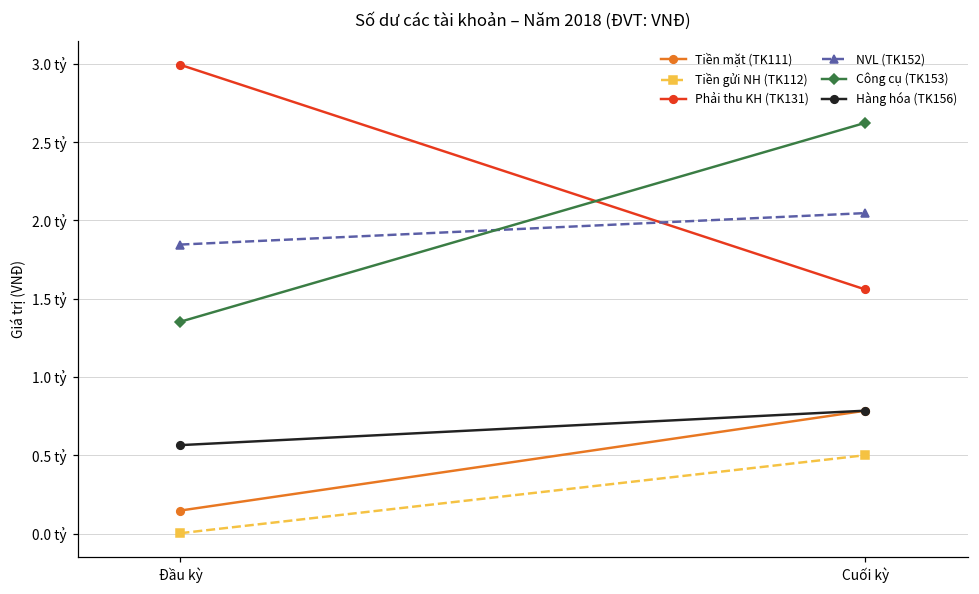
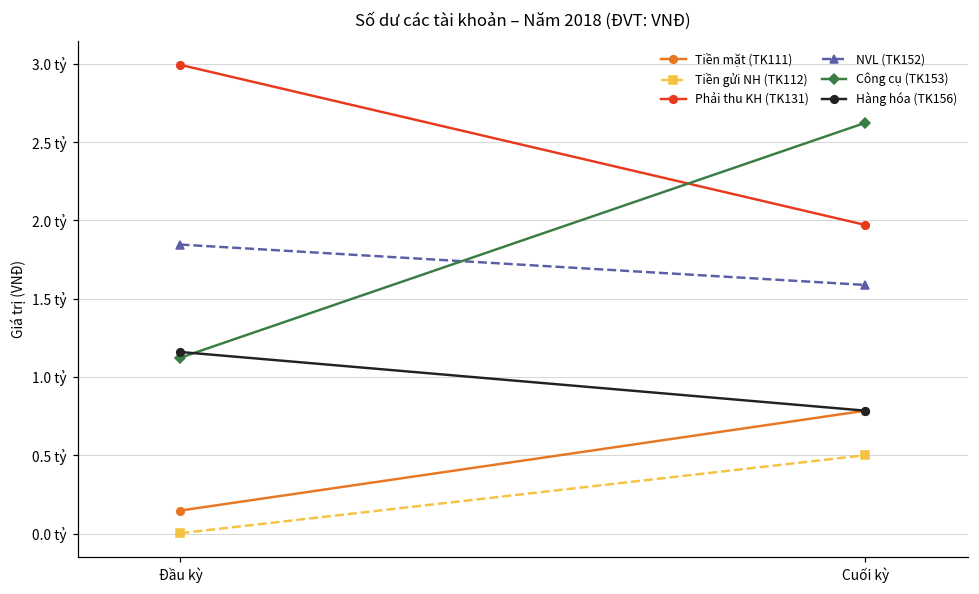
  {
    "Tiền mặt (TK111)": {
      "Đầu kỳ": "0.15 tỷ"
    },
    "Tiền gửi NH (TK112)": {
      "Đầu kỳ": "0.00 tỷ",
      "Cuối kỳ": "0.50 tỷ"
    },
    "Phải thu KH (TK131)": {
      "Đầu kỳ": "2.99 tỷ",
-     "Cuối kỳ": "1.56 tỷ"
+     "Cuối kỳ": "1.97 tỷ"
    },
    "NVL (TK152)": {
      "Đầu kỳ": "1.85 tỷ",
-     "Cuối kỳ": "2.05 tỷ"
+     "Cuối kỳ": "1.59 tỷ"
    },
    "Công cụ (TK153)": {
-     "Đầu kỳ": "1.35 tỷ",
+     "Đầu kỳ": "1.12 tỷ",
      "Cuối kỳ": "2.62 tỷ"
    },
    "Hàng hóa (TK156)": {
-     "Đầu kỳ": "0.56 tỷ"
+     "Đầu kỳ": "1.16 tỷ"
    }
  }
